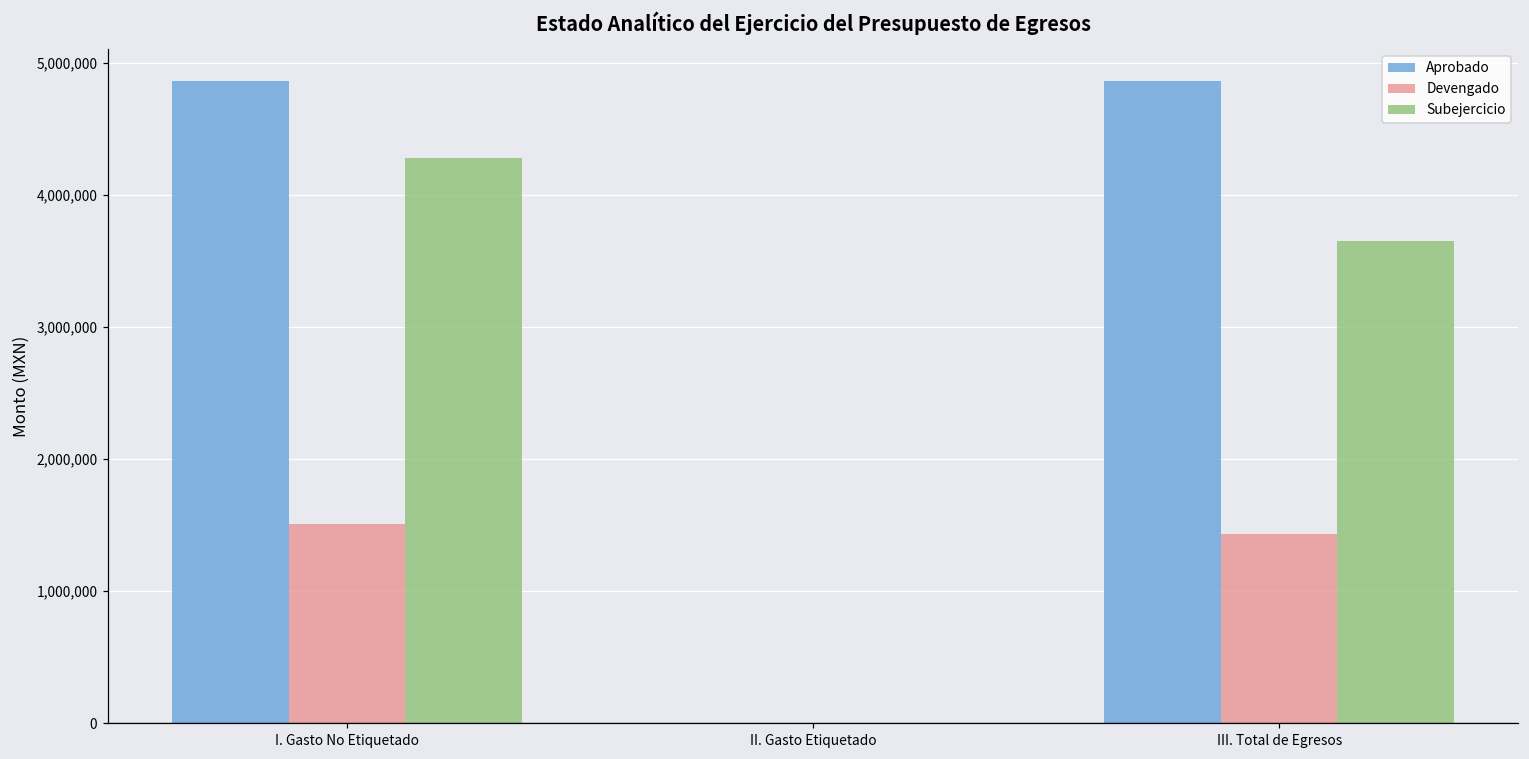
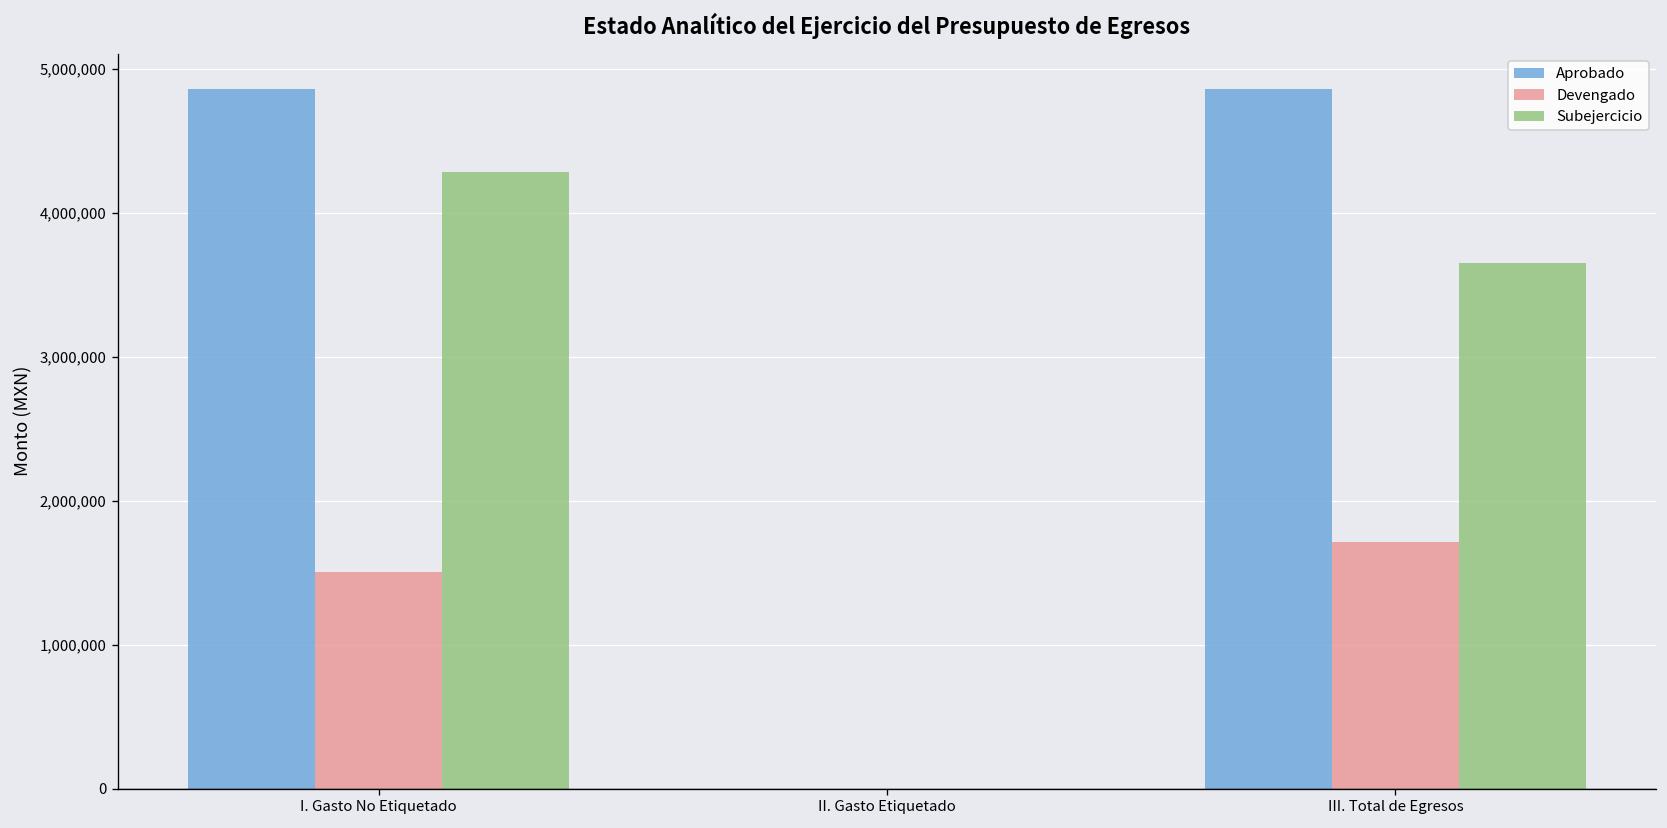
  {
    "Aprobado": {
      "I. Gasto No Etiquetado": "4,860,000",
      "II. Gasto Etiquetado": "0",
      "III. Total de Egresos": "4,860,000"
    },
    "Devengado": {
      "I. Gasto No Etiquetado": "1,510,000",
      "II. Gasto Etiquetado": "0",
-     "III. Total de Egresos": "1,430,000"
+     "III. Total de Egresos": "1,710,000"
    },
    "Subejercicio": {
      "I. Gasto No Etiquetado": "4,280,000",
      "II. Gasto Etiquetado": "0",
      "III. Total de Egresos": "3,650,000"
    }
  }
